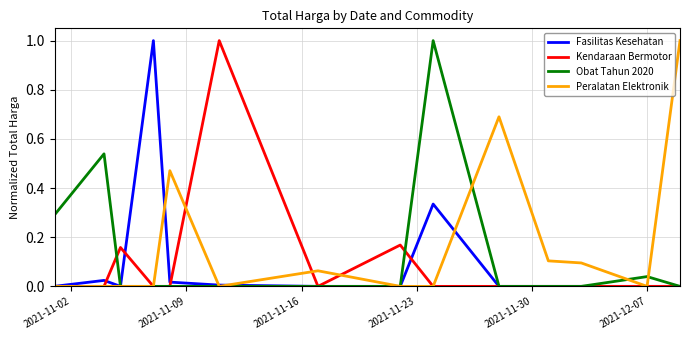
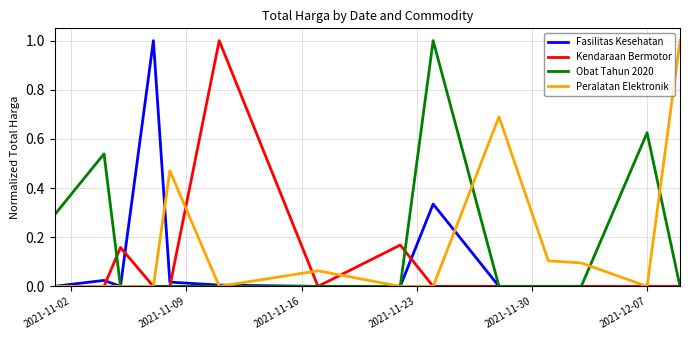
  {
    "Obat Tahun 2020": {
-     "2021-12-07": 0.04
+     "2021-12-07": 0.63
    }
  }
